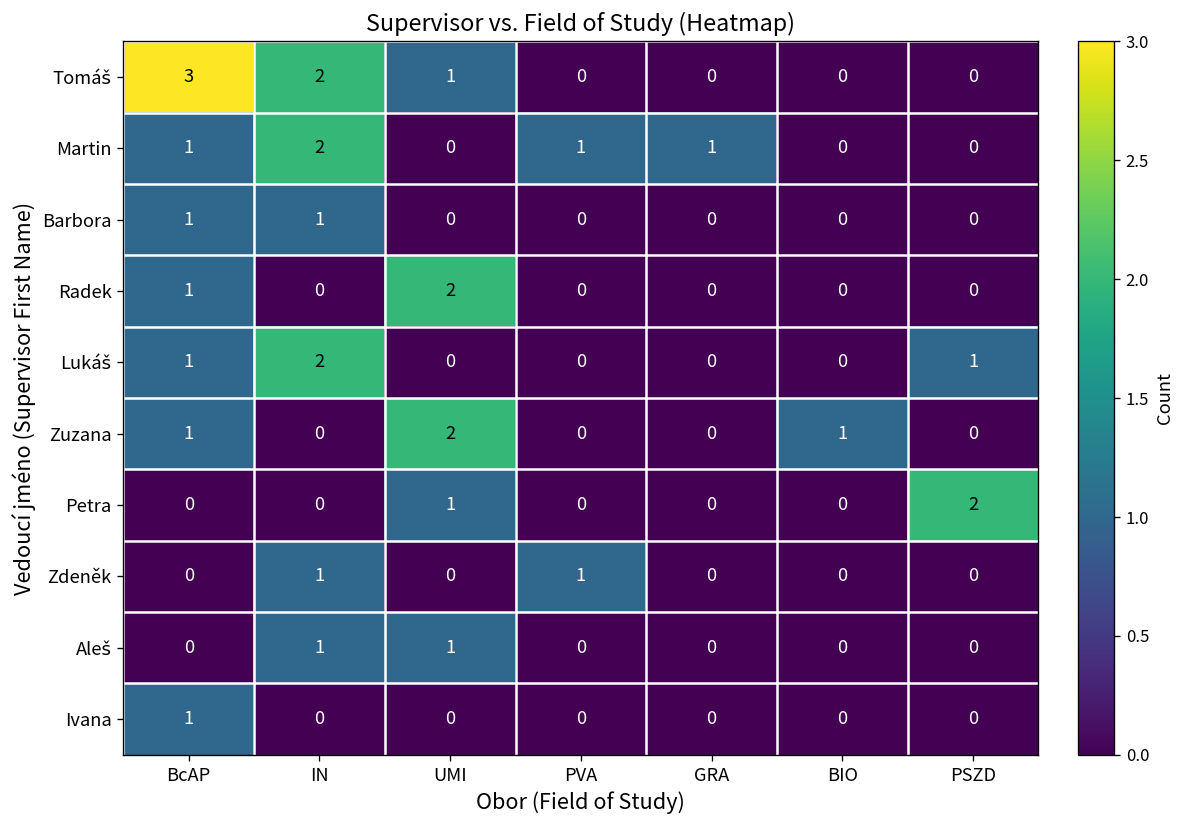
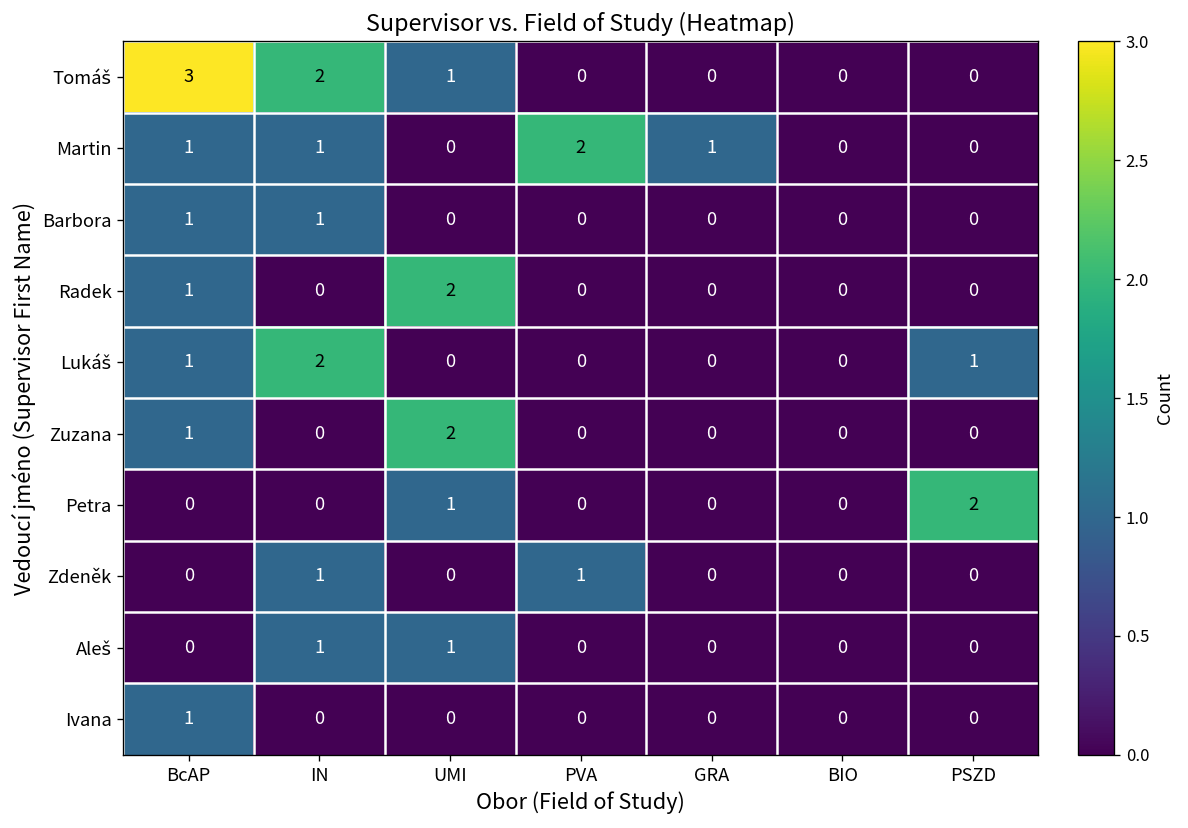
  {
    "Tomáš": {
      "BcAP": 3,
      "IN": 2,
      "UMI": 1,
      "PVA": 0,
      "GRA": 0,
      "BIO": 0,
      "PSZD": 0
    },
    "Martin": {
      "BcAP": 1,
-     "IN": 2,
+     "IN": 1,
      "UMI": 0,
-     "PVA": 1,
+     "PVA": 2,
      "GRA": 1,
      "BIO": 0,
      "PSZD": 0
    },
    "Barbora": {
      "BcAP": 1,
      "IN": 1,
      "UMI": 0,
      "PVA": 0,
      "GRA": 0,
      "BIO": 0,
      "PSZD": 0
    },
    "Radek": {
      "BcAP": 1,
      "IN": 0,
      "UMI": 2,
      "PVA": 0,
      "GRA": 0,
      "BIO": 0,
      "PSZD": 0
    },
    "Lukáš": {
      "BcAP": 1,
      "IN": 2,
      "UMI": 0,
      "PVA": 0,
      "GRA": 0,
      "BIO": 0,
      "PSZD": 1
    },
    "Zuzana": {
      "BcAP": 1,
      "IN": 0,
      "UMI": 2,
      "PVA": 0,
      "GRA": 0,
-     "BIO": 1,
+     "BIO": 0,
      "PSZD": 0
    },
    "Petra": {
      "BcAP": 0,
      "IN": 0,
      "UMI": 1,
      "PVA": 0,
      "GRA": 0,
      "BIO": 0,
      "PSZD": 2
    },
    "Zdeněk": {
      "BcAP": 0,
      "IN": 1,
      "UMI": 0,
      "PVA": 1,
      "GRA": 0,
      "BIO": 0,
      "PSZD": 0
    },
    "Aleš": {
      "BcAP": 0,
      "IN": 1,
      "UMI": 1,
      "PVA": 0,
      "GRA": 0,
      "BIO": 0,
      "PSZD": 0
    },
    "Ivana": {
      "BcAP": 1,
      "IN": 0,
      "UMI": 0,
      "PVA": 0,
      "GRA": 0,
      "BIO": 0,
      "PSZD": 0
    }
  }
